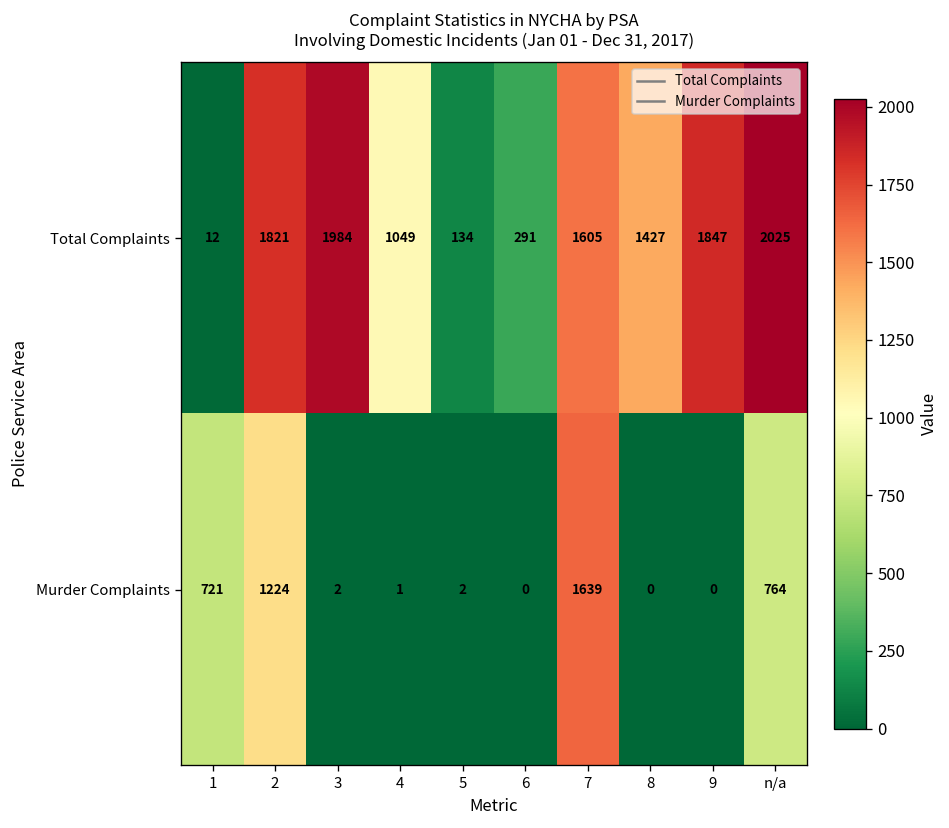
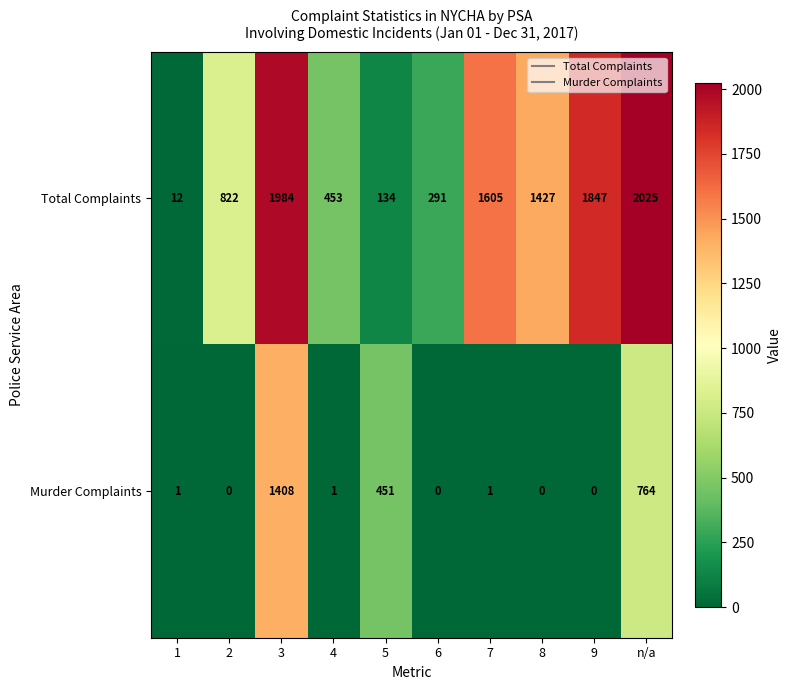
  {
    "Total Complaints": {
      "1": 12,
-     "2": 1821,
+     "2": 822,
      "3": 1984,
-     "4": 1049,
+     "4": 453,
      "5": 134,
      "6": 291,
      "7": 1605,
      "8": 1427,
      "9": 1847,
      "n/a": 2025
    },
    "Murder Complaints": {
-     "1": 721,
-     "2": 1224,
-     "3": 2,
+     "1": 1,
+     "2": 0,
+     "3": 1408,
      "4": 1,
-     "5": 2,
+     "5": 451,
      "6": 0,
-     "7": 1639,
+     "7": 1,
      "8": 0,
      "9": 0,
      "n/a": 764
    }
  }
